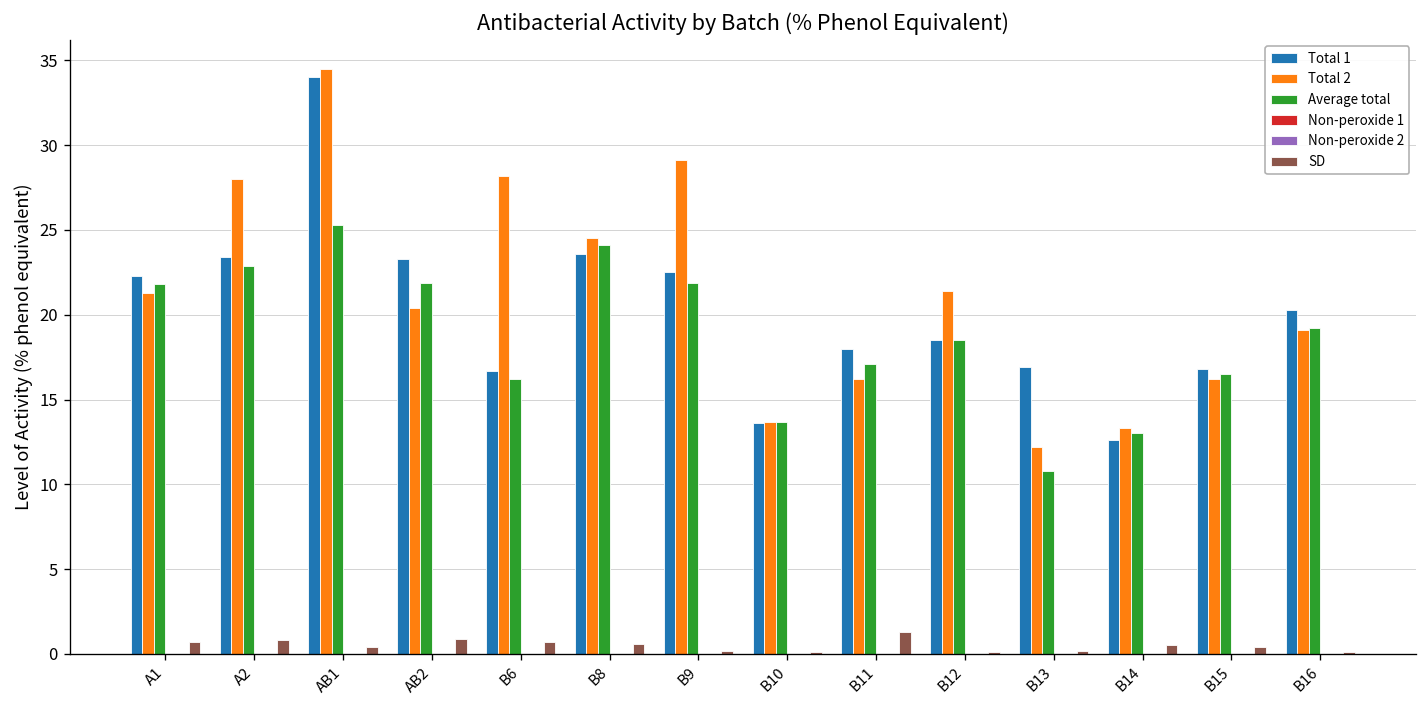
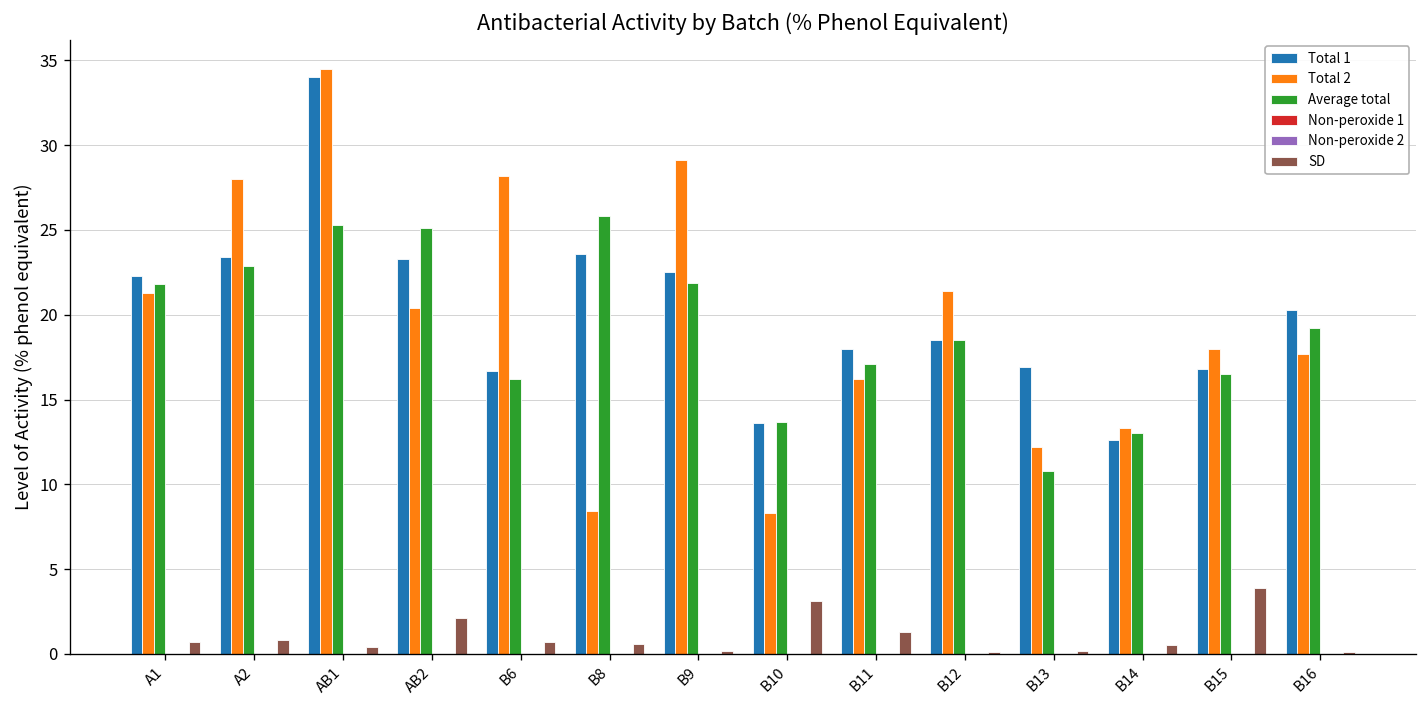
  {
    "Total 1": {
      "A1": 22.3,
      "A2": 23.4,
      "AB1": 34.0,
      "AB2": 23.3,
      "B6": 16.7,
      "B8": 23.6,
      "B9": 22.5,
      "B10": 13.6,
      "B11": 18.0,
      "B12": 18.5,
      "B13": 16.9,
      "B14": 12.6,
      "B15": 16.8,
      "B16": 20.3
    },
    "Total 2": {
      "A1": 21.3,
      "A2": 28.0,
      "AB1": 34.5,
      "AB2": 20.4,
      "B6": 28.2,
-     "B8": 24.5,
+     "B8": 8.4,
      "B9": 29.1,
-     "B10": 13.7,
+     "B10": 8.3,
      "B11": 16.2,
      "B12": 21.4,
      "B13": 12.2,
      "B14": 13.3,
-     "B15": 16.2,
-     "B16": 19.1
+     "B15": 18.0,
+     "B16": 17.7
    },
    "Average total": {
      "A1": 21.8,
      "A2": 22.9,
      "AB1": 25.3,
-     "AB2": 21.9,
+     "AB2": 25.1,
      "B6": 16.2,
-     "B8": 24.1,
+     "B8": 25.8,
      "B9": 21.9,
      "B10": 13.7,
      "B11": 17.1,
      "B12": 18.5,
      "B13": 10.8,
      "B14": 13.0,
      "B15": 16.5,
      "B16": 19.2
    },
    "Non-peroxide 1": {
      "A1": 0.0,
      "A2": 0.0,
      "AB1": 0.0,
      "AB2": 0.0,
      "B6": 0.0,
      "B8": 0.0,
      "B9": 0.0,
      "B10": 0.0,
      "B11": 0.0,
      "B12": 0.0,
      "B13": 0.0,
      "B14": 0.0,
      "B15": 0.0,
      "B16": 0.0
    },
    "Non-peroxide 2": {
      "A1": 0.0,
      "A2": 0.0,
      "AB1": 0.0,
      "AB2": 0.0,
      "B6": 0.0,
      "B8": 0.0,
      "B9": 0.0,
      "B10": 0.0,
      "B11": 0.0,
      "B12": 0.0,
      "B13": 0.0,
      "B14": 0.0,
      "B15": 0.0,
      "B16": 0.0
    },
    "SD": {
      "A1": 0.7,
      "A2": 0.8,
      "AB1": 0.4,
-     "AB2": 0.9,
+     "AB2": 2.1,
      "B6": 0.7,
      "B8": 0.6,
      "B9": 0.2,
-     "B10": 0.1,
+     "B10": 3.1,
      "B11": 1.3,
      "B13": 0.2,
      "B14": 0.5,
-     "B15": 0.4
+     "B15": 3.9
    }
  }
